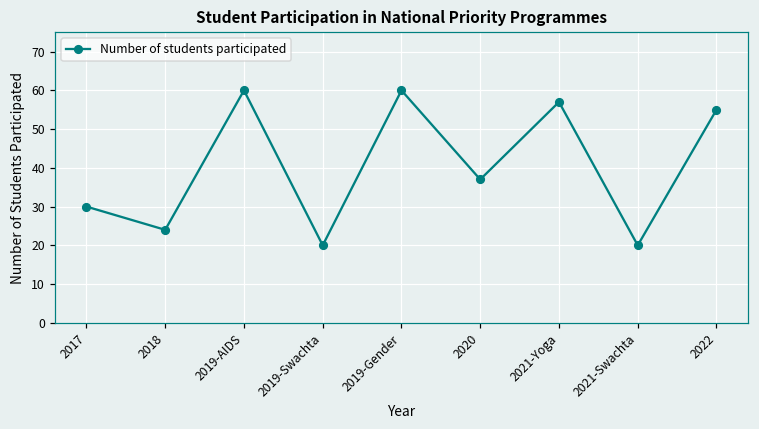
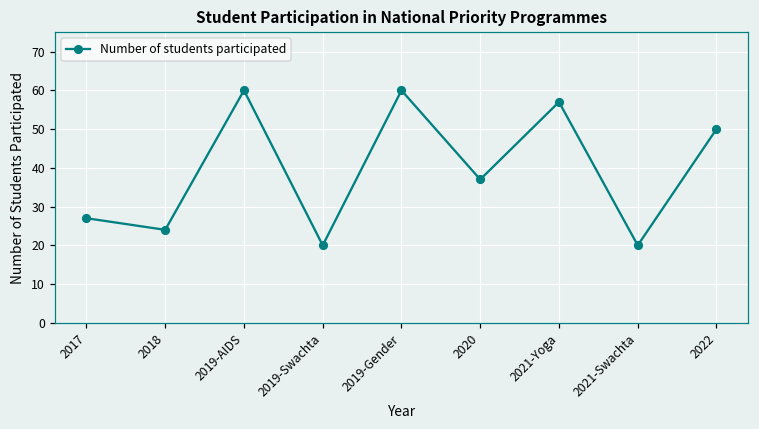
  {
-   "2017": 30,
+   "2017": 27,
    "2018": 24,
    "2019-AIDS": 60,
    "2019-Swachta": 20,
    "2019-Gender": 60,
    "2020": 37,
    "2021-Yoga": 57,
    "2021-Swachta": 20,
-   "2022": 55
+   "2022": 50
  }
